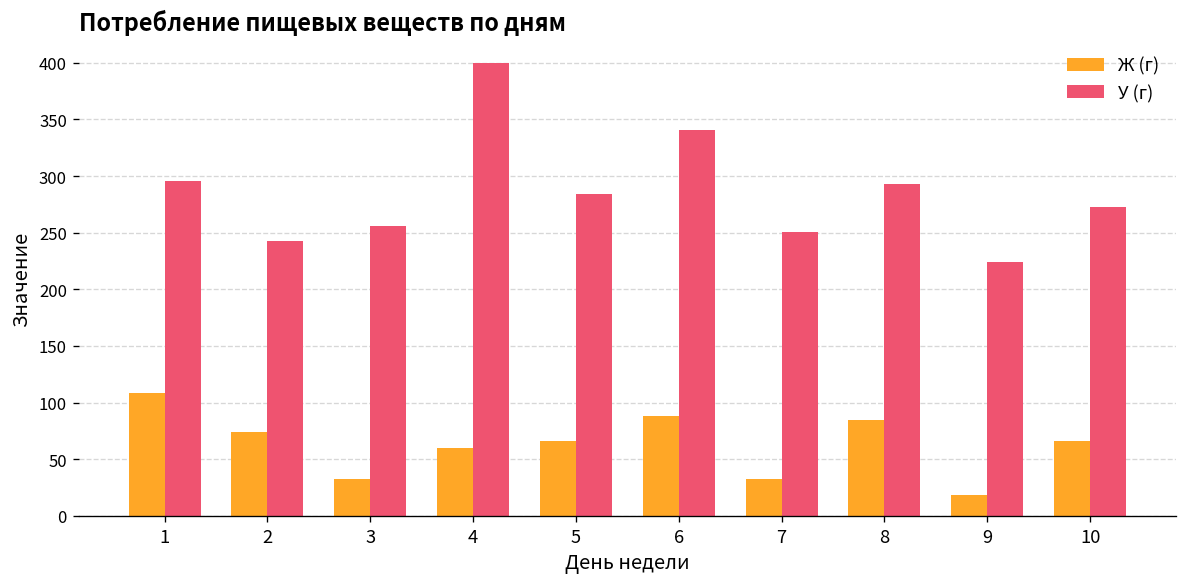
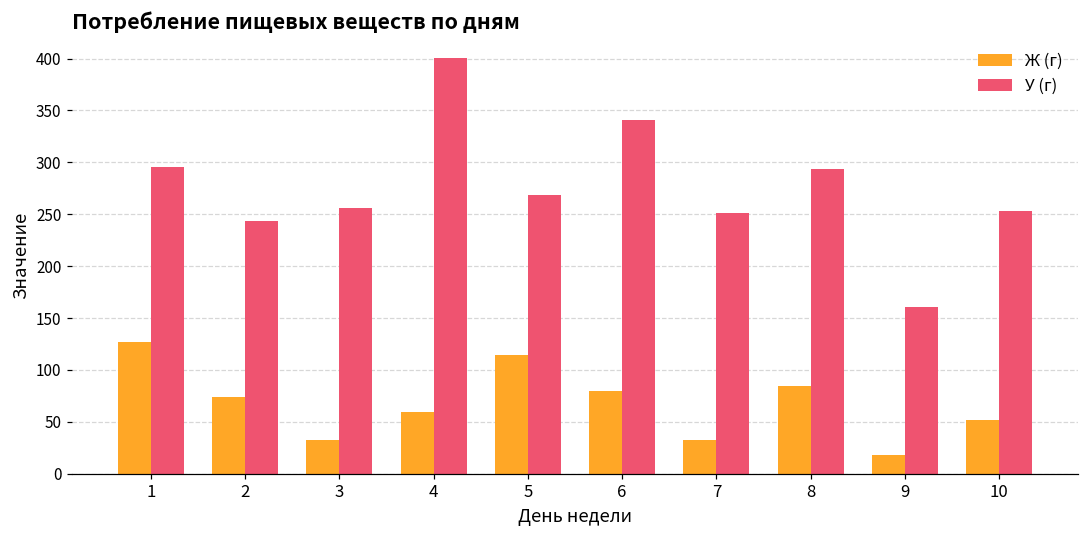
  {
    "Ж (г)": {
-     "1": 110,
+     "1": 130,
      "2": 70,
      "3": 30,
      "4": 60,
-     "5": 70,
-     "6": 90,
+     "5": 110,
+     "6": 80,
      "7": 30,
      "8": 80,
      "9": 20,
-     "10": 70
+     "10": 50
    },
    "У (г)": {
      "1": 300,
      "2": 240,
      "3": 260,
      "4": 400,
-     "5": 280,
+     "5": 270,
      "6": 340,
      "7": 250,
      "8": 290,
-     "9": 220,
-     "10": 270
+     "9": 160,
+     "10": 250
    }
  }
